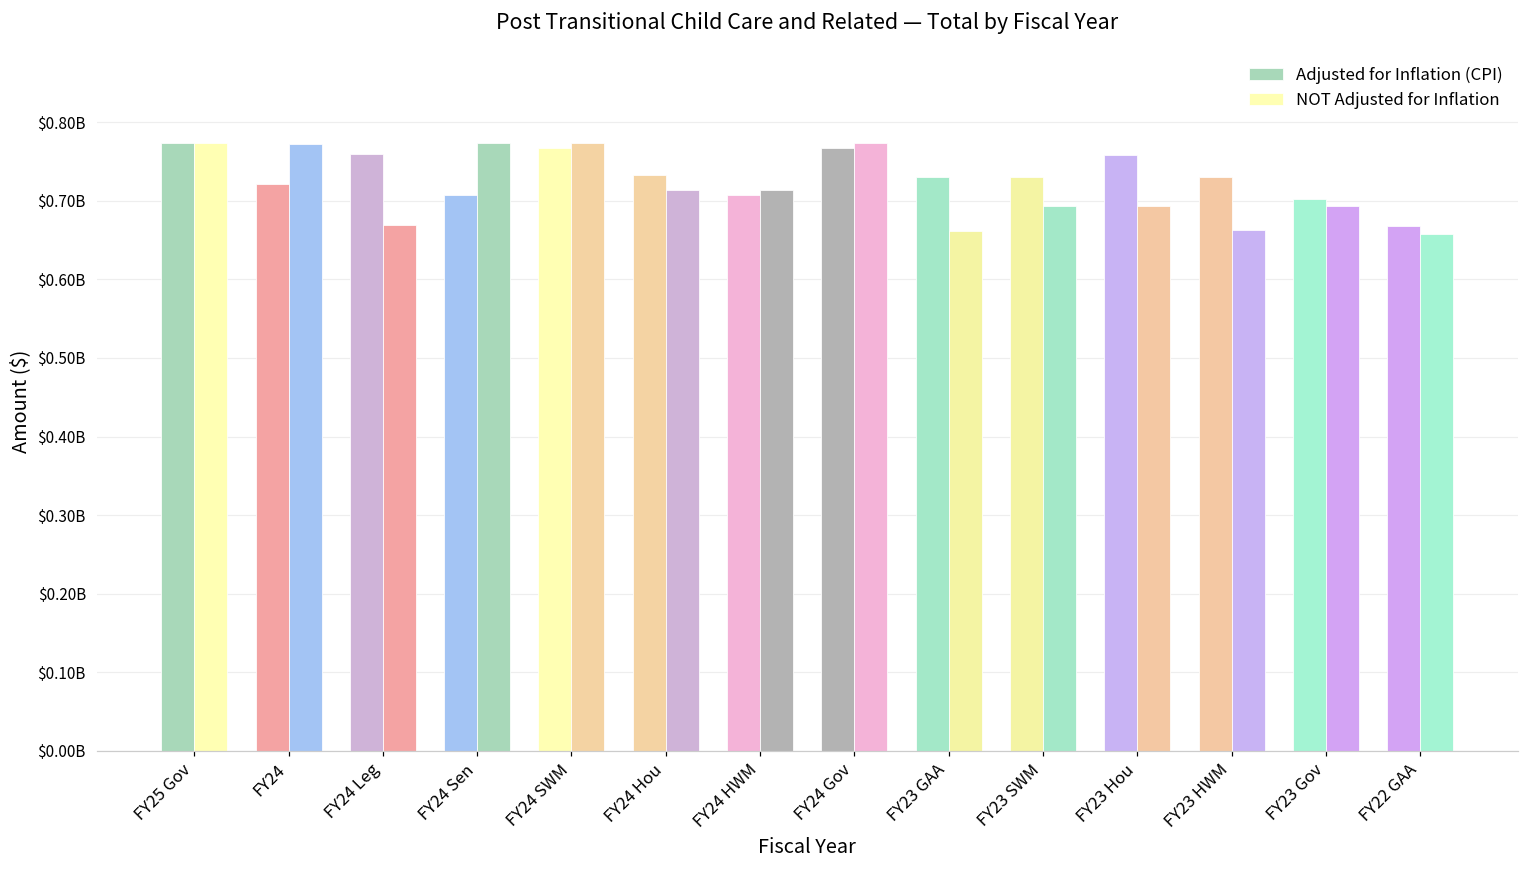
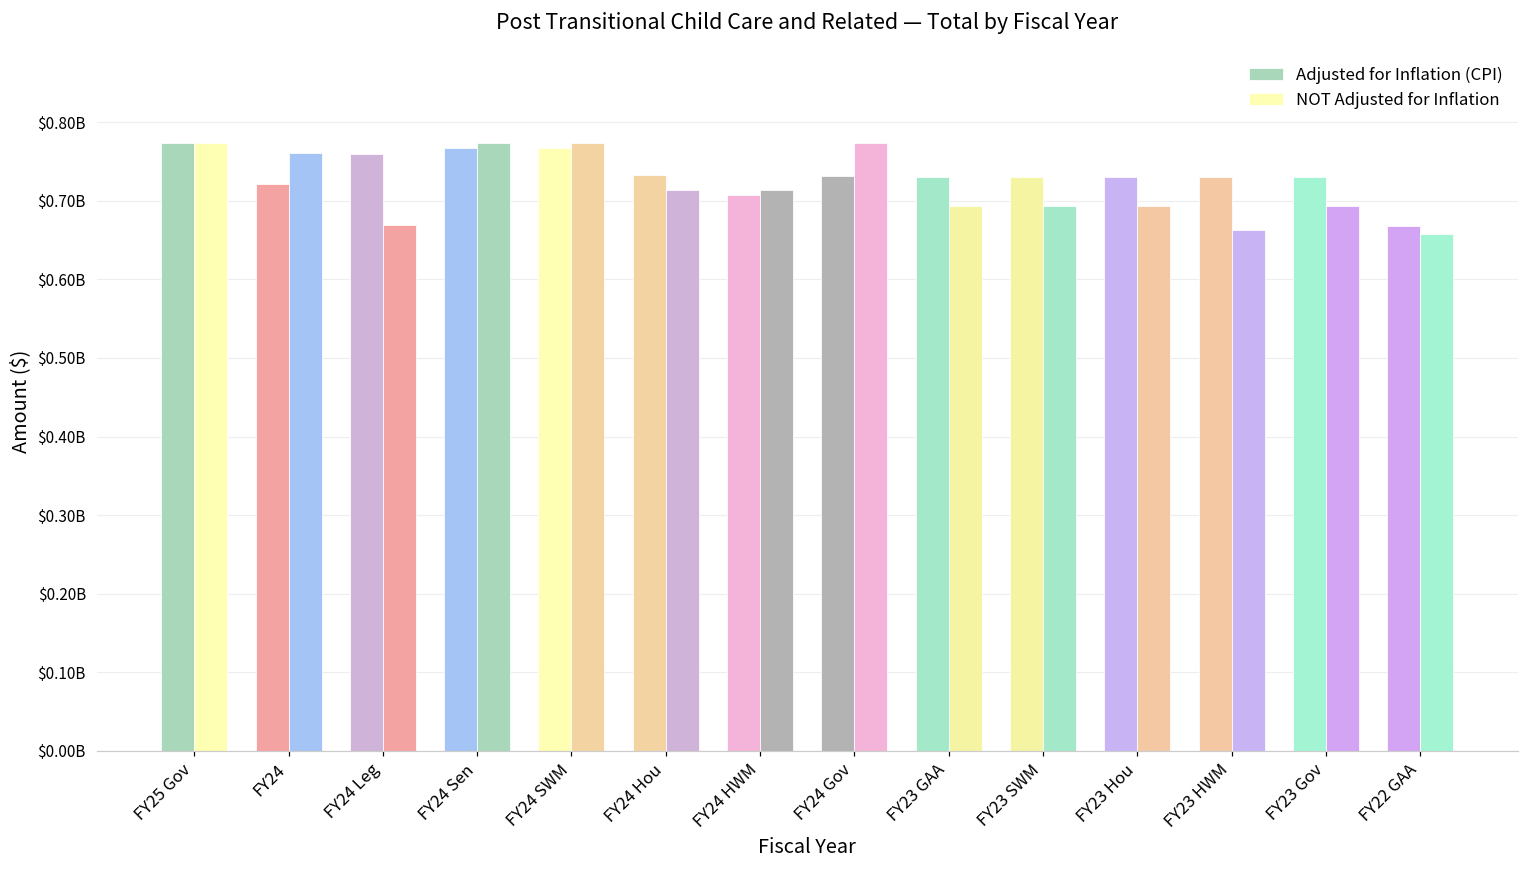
  {
    "Adjusted for Inflation (CPI)": {
      "FY25 Gov": "$770000000",
      "FY24": "$720000000",
      "FY24 Leg": "$760000000",
-     "FY24 Sen": "$710000000",
+     "FY24 Sen": "$770000000",
      "FY24 SWM": "$770000000",
      "FY24 Hou": "$730000000",
      "FY24 HWM": "$710000000",
-     "FY24 Gov": "$770000000",
+     "FY24 Gov": "$730000000",
      "FY23 GAA": "$730000000",
      "FY23 SWM": "$730000000",
-     "FY23 Hou": "$760000000",
+     "FY23 Hou": "$730000000",
      "FY23 HWM": "$730000000",
-     "FY23 Gov": "$700000000",
+     "FY23 Gov": "$730000000",
      "FY22 GAA": "$670000000"
    },
    "NOT Adjusted for Inflation": {
      "FY25 Gov": "$770000000",
-     "FY24": "$770000000",
+     "FY24": "$760000000",
      "FY24 Leg": "$670000000",
      "FY24 Sen": "$770000000",
      "FY24 SWM": "$770000000",
      "FY24 Hou": "$710000000",
      "FY24 HWM": "$710000000",
      "FY24 Gov": "$770000000",
-     "FY23 GAA": "$660000000",
+     "FY23 GAA": "$690000000",
      "FY23 SWM": "$690000000",
      "FY23 Hou": "$690000000",
      "FY23 HWM": "$660000000",
      "FY23 Gov": "$690000000",
      "FY22 GAA": "$660000000"
    }
  }
